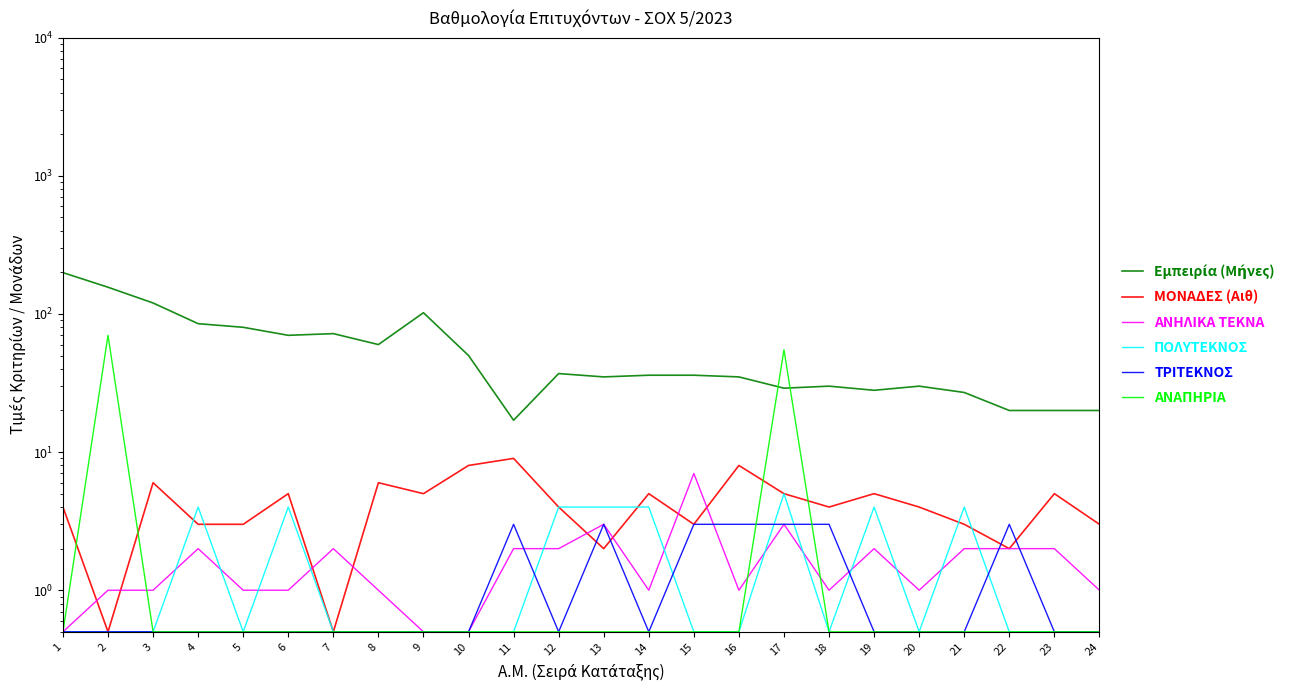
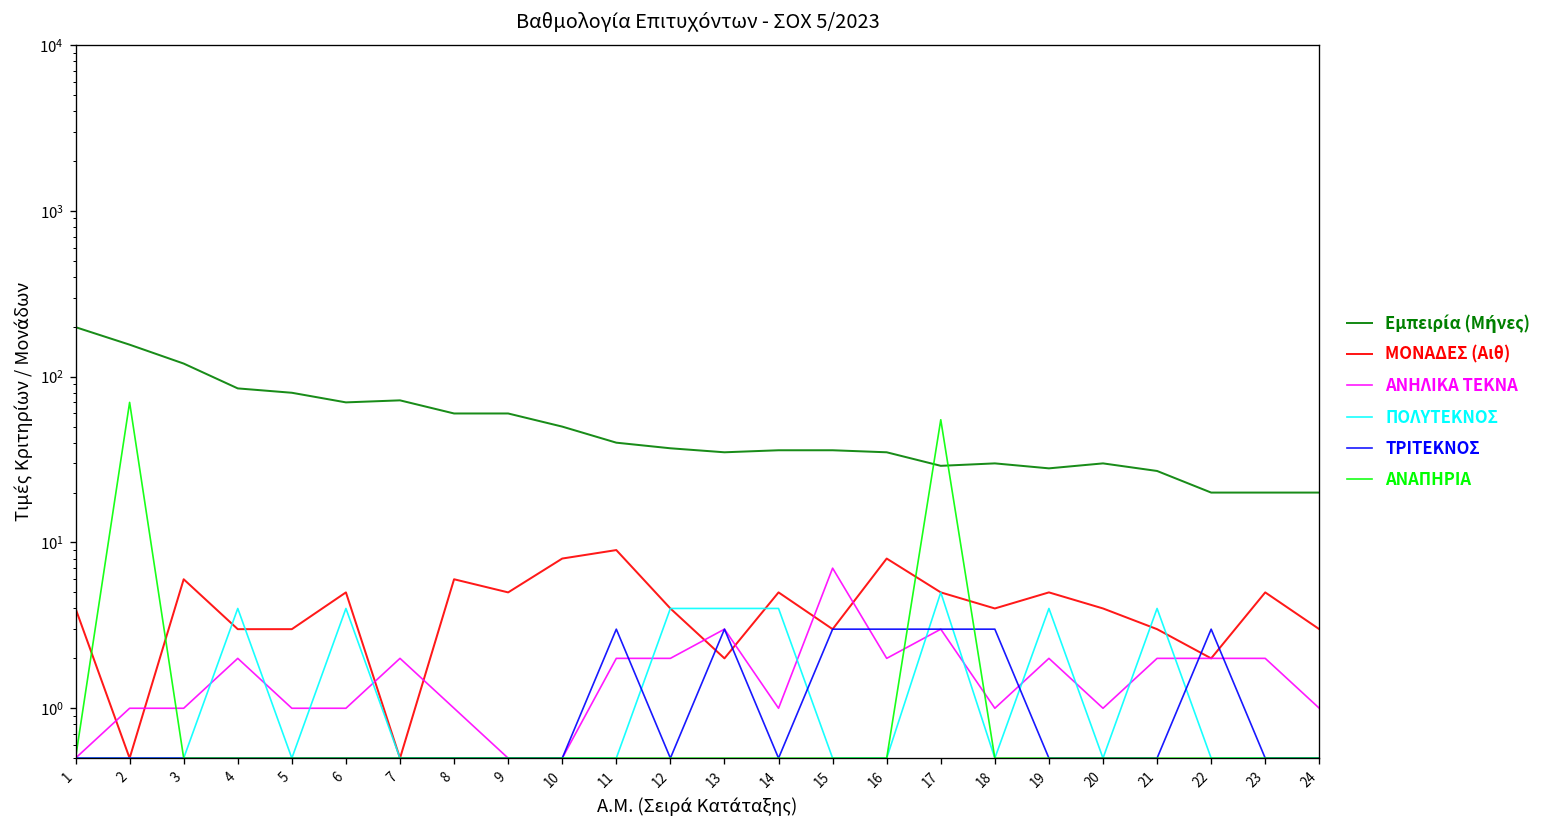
  {
    "Εμπειρία (Μήνες)": {
      "1": 200,
      "2": 160,
      "3": 120,
      "4": 90,
      "5": 80,
      "6": 70,
      "7": 70,
      "8": 60,
-     "9": 100,
+     "9": 60,
      "10": 50,
-     "11": 17,
+     "11": 40,
      "12": 37,
      "13": 35,
      "14": 36,
      "15": 36,
      "16": 35,
      "17": 29,
      "18": 30,
      "19": 28,
      "20": 30,
      "21": 27,
      "22": 20,
      "23": 20,
      "24": 20
    },
    "ΜΟΝΑΔΕΣ (Αιθ)": {
      "1": 4,
      "3": 6,
      "4": 3,
      "5": 3,
      "6": 5,
      "8": 6,
      "9": 5,
      "10": 8,
      "11": 9,
      "13": 2,
      "14": 5,
      "16": 8,
      "18": 4,
      "19": 5,
      "20": 4,
      "21": 3,
      "23": 5,
      "24": 3
    },
    "ΑΝΗΛΙΚΑ ΤΕΚΝΑ": {
      "2": 1,
      "3": 1,
      "4": 2,
      "5": 1,
      "6": 1,
      "7": 2,
      "8": 1,
      "11": 2,
      "12": 2,
      "14": 1,
      "15": 7,
-     "16": 1,
+     "16": 2,
      "18": 1,
      "19": 2,
      "20": 1,
      "21": 2,
      "23": 2,
      "24": 1
    },
    "ΠΟΛΥΤΕΚΝΟΣ": {
      "4": 4,
      "6": 4,
      "13": 4,
      "14": 4,
      "19": 4,
      "21": 4
    },
    "ΤΡΙΤΕΚΝΟΣ": {
      "11": 3,
      "16": 3,
      "18": 3,
      "22": 3
    },
    "ΑΝΑΠΗΡΙΑ": {
      "2": 70,
      "13": 0.50,
      "17": 55
    }
  }
